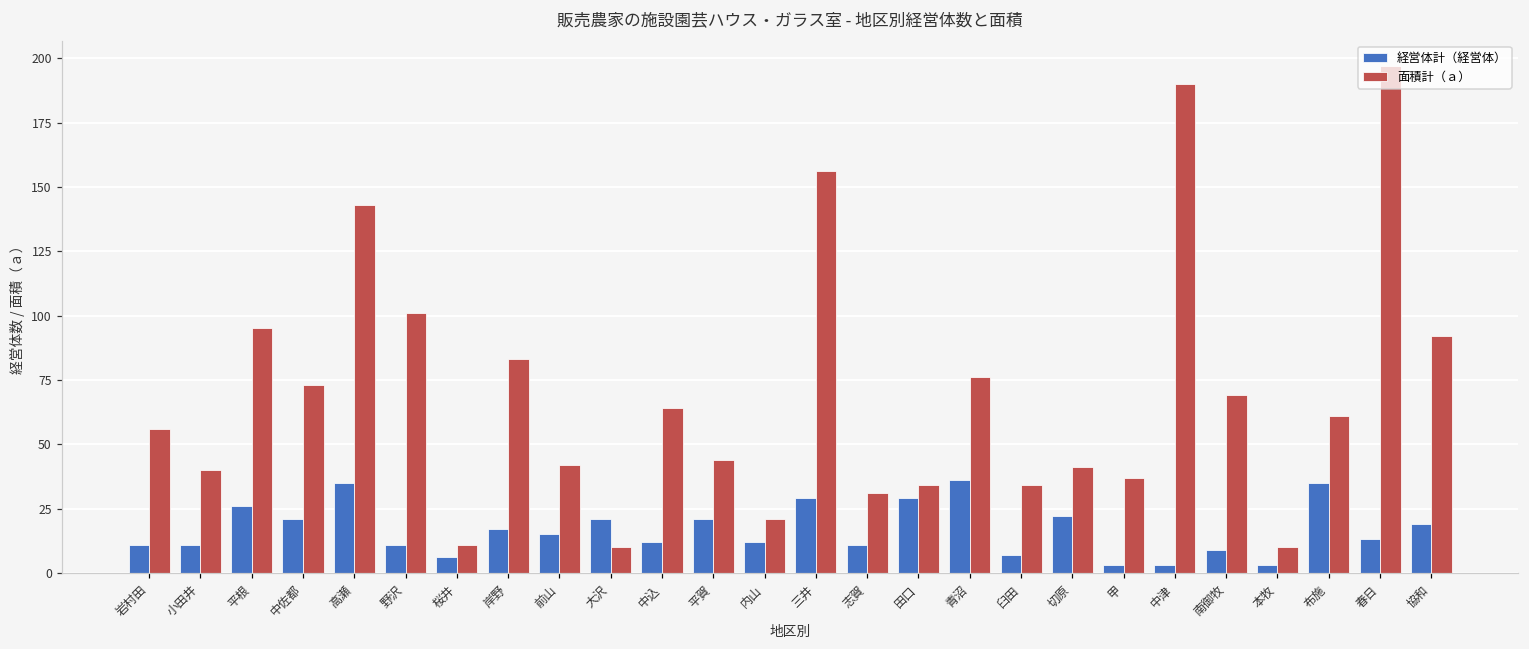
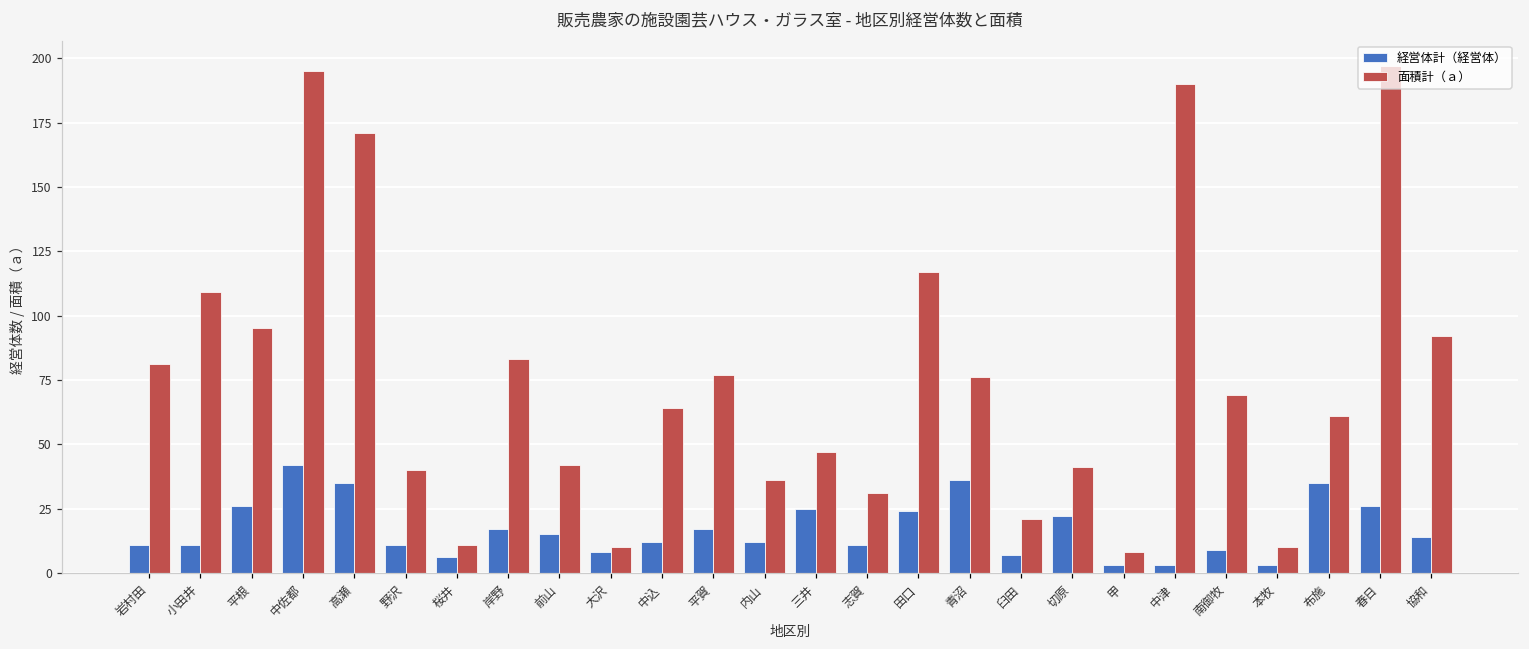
  {
    "経営体計（経営体）": {
      "岩村田": 11,
      "小田井": 11,
      "平根": 26,
-     "中佐都": 21,
+     "中佐都": 42,
      "高瀬": 35,
      "野沢": 11,
      "桜井": 6,
      "岸野": 17,
      "前山": 15,
-     "大沢": 21,
+     "大沢": 8,
      "中込": 12,
-     "平賀": 21,
+     "平賀": 17,
      "内山": 12,
-     "三井": 29,
+     "三井": 25,
      "志賀": 11,
-     "田口": 29,
+     "田口": 24,
      "青沼": 36,
      "臼田": 7,
      "切原": 22,
      "甲": 3,
      "中津": 3,
      "南御牧": 9,
      "本牧": 3,
      "布施": 35,
-     "春日": 13,
-     "協和": 19
+     "春日": 26,
+     "協和": 14
    },
    "面積計（ａ）": {
-     "岩村田": 56,
-     "小田井": 40,
+     "岩村田": 81,
+     "小田井": 109,
      "平根": 95,
-     "中佐都": 73,
-     "高瀬": 143,
-     "野沢": 101,
+     "中佐都": 195,
+     "高瀬": 171,
+     "野沢": 40,
      "桜井": 11,
      "岸野": 83,
      "前山": 42,
      "大沢": 10,
      "中込": 64,
-     "平賀": 44,
-     "内山": 21,
-     "三井": 156,
+     "平賀": 77,
+     "内山": 36,
+     "三井": 47,
      "志賀": 31,
-     "田口": 34,
+     "田口": 117,
      "青沼": 76,
-     "臼田": 34,
+     "臼田": 21,
      "切原": 41,
-     "甲": 37,
+     "甲": 8,
      "中津": 190,
      "南御牧": 69,
      "本牧": 10,
      "布施": 61,
      "協和": 92
    }
  }
